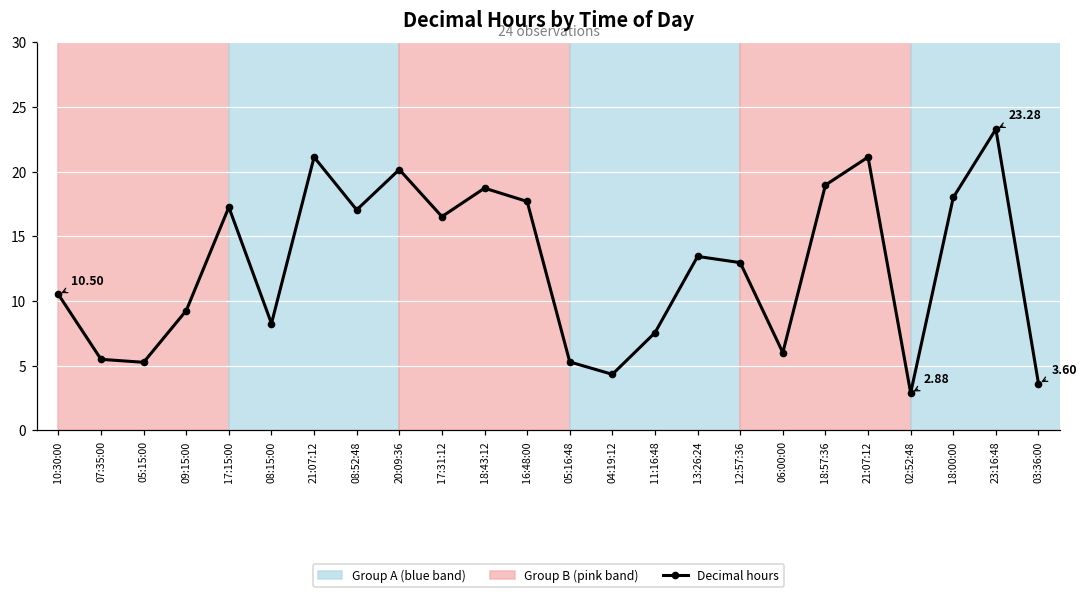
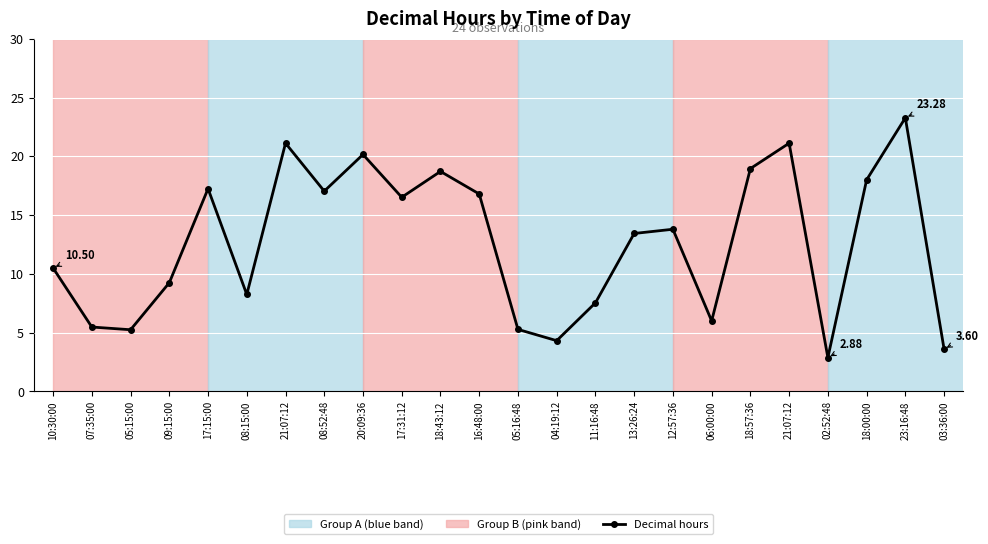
  {
    "07:35:00": 5.5,
    "05:15:00": 5.3,
    "09:15:00": 9.3,
    "17:15:00": 17.3,
    "08:15:00": 8.3,
    "08:52:48": 17.0,
    "20:09:36": 20.2,
    "17:31:12": 16.5,
    "18:43:12": 18.7,
-   "16:48:00": 17.7,
+   "16:48:00": 16.8,
    "05:16:48": 5.3,
    "04:19:12": 4.3,
    "11:16:48": 7.5,
    "13:26:24": 13.4,
-   "12:57:36": 13.0,
+   "12:57:36": 13.8,
    "06:00:00": 6.0,
    "18:57:36": 19.0,
    "18:00:00": 18.0
  }
